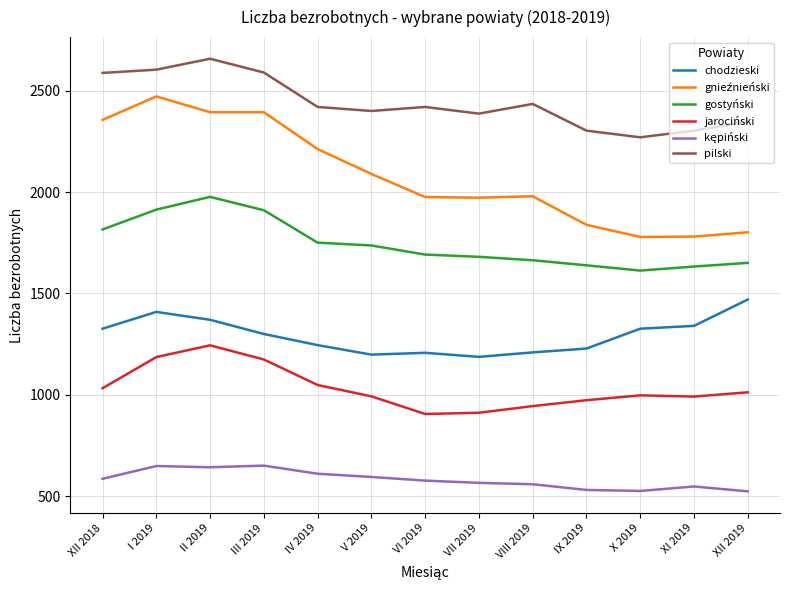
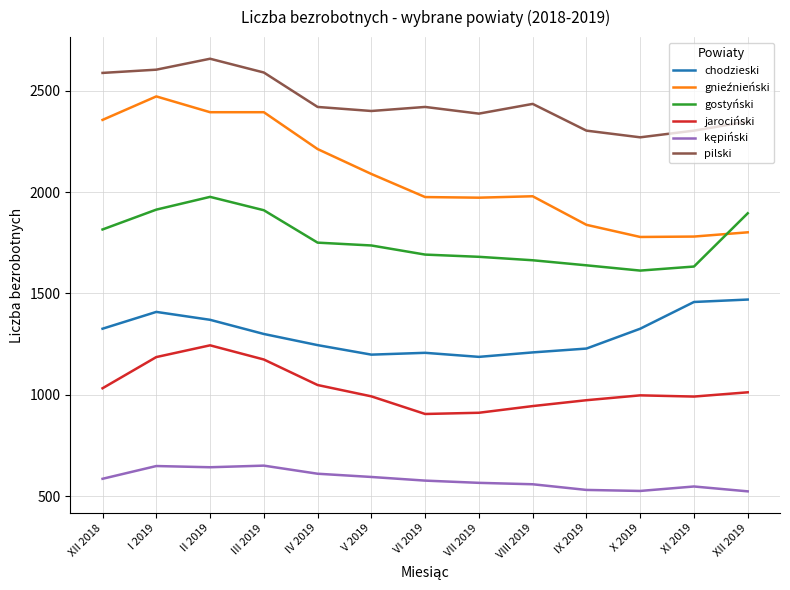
  {
    "chodzieski": {
      "XII 2018": 1330,
      "I 2019": 1410,
      "II 2019": 1370,
      "III 2019": 1300,
      "IV 2019": 1250,
      "V 2019": 1200,
      "VI 2019": 1210,
      "VII 2019": 1190,
      "VIII 2019": 1210,
      "IX 2019": 1230,
      "X 2019": 1330,
-     "XI 2019": 1340,
+     "XI 2019": 1460,
      "XII 2019": 1470
    },
    "gnieźnieński": {
      "XII 2018": 2360,
      "I 2019": 2470,
      "II 2019": 2400,
      "III 2019": 2400,
      "IV 2019": 2210,
      "V 2019": 2090,
      "VI 2019": 1980,
      "VII 2019": 1970,
      "VIII 2019": 1980,
      "IX 2019": 1840,
      "X 2019": 1780,
      "XI 2019": 1780,
      "XII 2019": 1800
    },
    "gostyński": {
      "XII 2018": 1820,
      "I 2019": 1910,
      "II 2019": 1980,
      "III 2019": 1910,
      "IV 2019": 1750,
      "V 2019": 1740,
      "VI 2019": 1690,
      "VII 2019": 1680,
      "VIII 2019": 1660,
      "IX 2019": 1640,
      "X 2019": 1610,
      "XI 2019": 1630,
-     "XII 2019": 1650
+     "XII 2019": 1900
    },
    "jarociński": {
      "XII 2018": 1030,
      "I 2019": 1190,
      "II 2019": 1240,
      "III 2019": 1170,
      "IV 2019": 1050,
      "V 2019": 990,
      "VI 2019": 910,
      "VII 2019": 910,
      "VIII 2019": 940,
      "IX 2019": 970,
      "X 2019": 1000,
      "XI 2019": 990,
      "XII 2019": 1010
    },
    "kępiński": {
      "XII 2018": 590,
      "I 2019": 650,
      "II 2019": 640,
      "III 2019": 650,
      "IV 2019": 610,
      "V 2019": 590,
      "VI 2019": 580,
      "VII 2019": 570,
      "VIII 2019": 560,
      "IX 2019": 530,
      "X 2019": 530,
      "XI 2019": 550,
      "XII 2019": 520
    },
    "pilski": {
      "XII 2018": 2590,
      "I 2019": 2610,
      "II 2019": 2660,
      "III 2019": 2590,
      "IV 2019": 2420,
      "V 2019": 2400,
      "VI 2019": 2420,
      "VII 2019": 2390,
      "VIII 2019": 2440,
      "IX 2019": 2300,
      "X 2019": 2270
    }
  }
